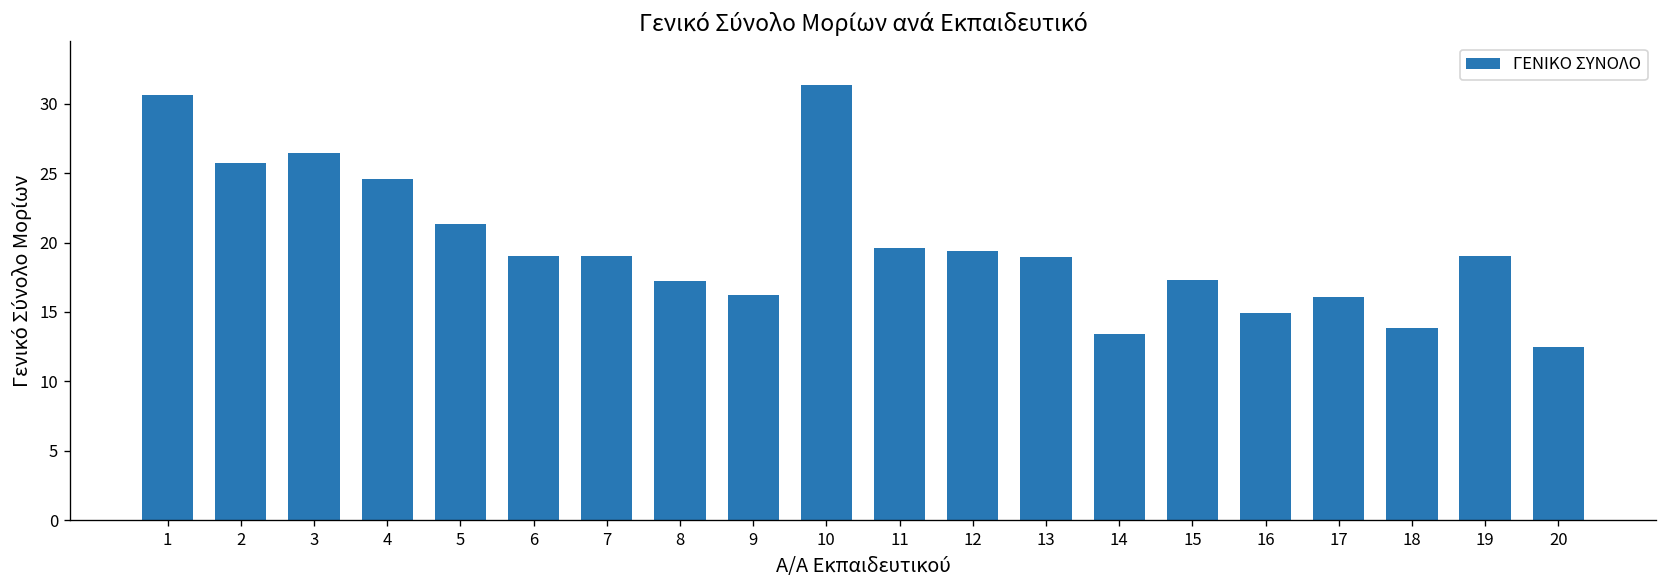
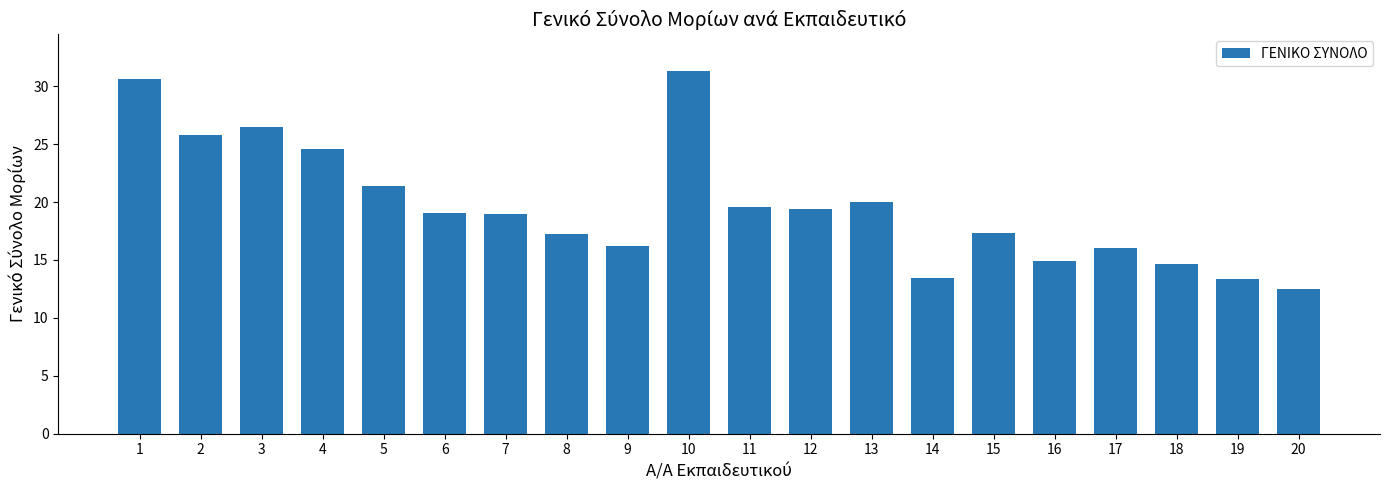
  {
    "1": 30.6,
    "2": 25.8,
    "3": 26.5,
    "4": 24.6,
    "5": 21.4,
    "6": 19.0,
    "7": 19.0,
    "8": 17.2,
    "9": 16.3,
    "10": 31.4,
    "11": 19.6,
    "12": 19.4,
-   "13": 19.0,
+   "13": 20.0,
    "14": 13.4,
    "15": 17.3,
    "16": 14.9,
    "17": 16.1,
-   "18": 13.8,
-   "19": 19.0,
+   "18": 14.7,
+   "19": 13.4,
    "20": 12.5
  }
